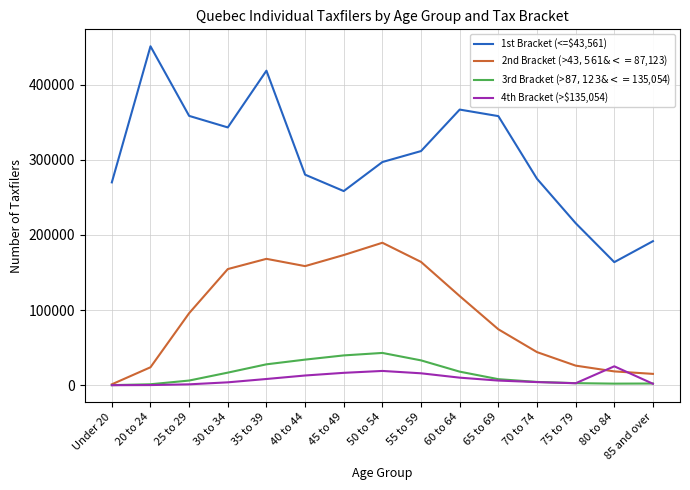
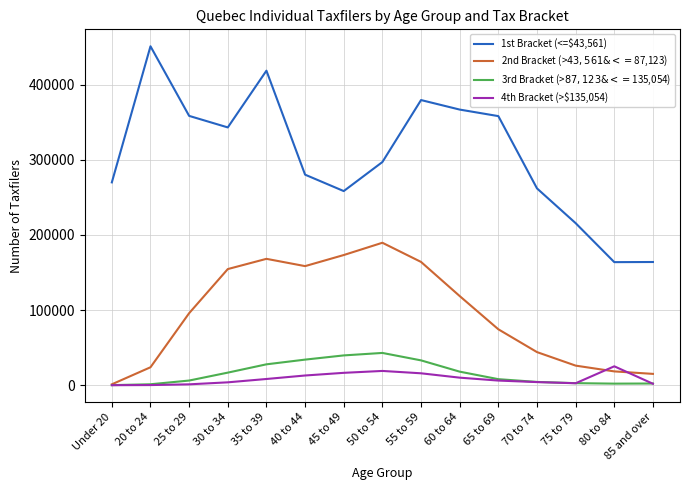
  {
    "1st Bracket (<=$43,561)": {
      "Under 20": 270000,
      "20 to 24": 450000,
      "25 to 29": 360000,
      "30 to 34": 340000,
      "35 to 39": 420000,
      "40 to 44": 280000,
      "45 to 49": 260000,
      "50 to 54": 300000,
-     "55 to 59": 310000,
+     "55 to 59": 380000,
      "60 to 64": 370000,
      "65 to 69": 360000,
-     "70 to 74": 270000,
+     "70 to 74": 260000,
      "75 to 79": 220000,
      "80 to 84": 160000,
-     "85 and over": 190000
+     "85 and over": 160000
    },
    "4th Bracket (>$135,054)": {
      "25 to 29": 0,
      "30 to 34": 0,
      "35 to 39": 10000,
      "40 to 44": 10000,
      "45 to 49": 20000,
      "50 to 54": 20000,
      "55 to 59": 20000,
      "60 to 64": 10000,
      "80 to 84": 30000
    }
  }
